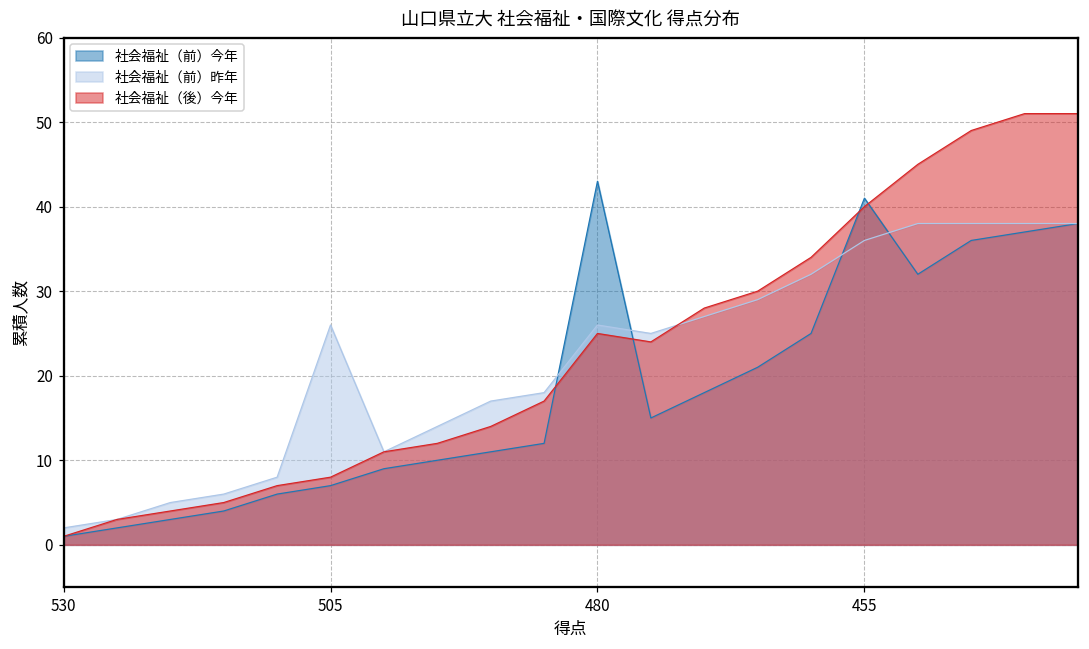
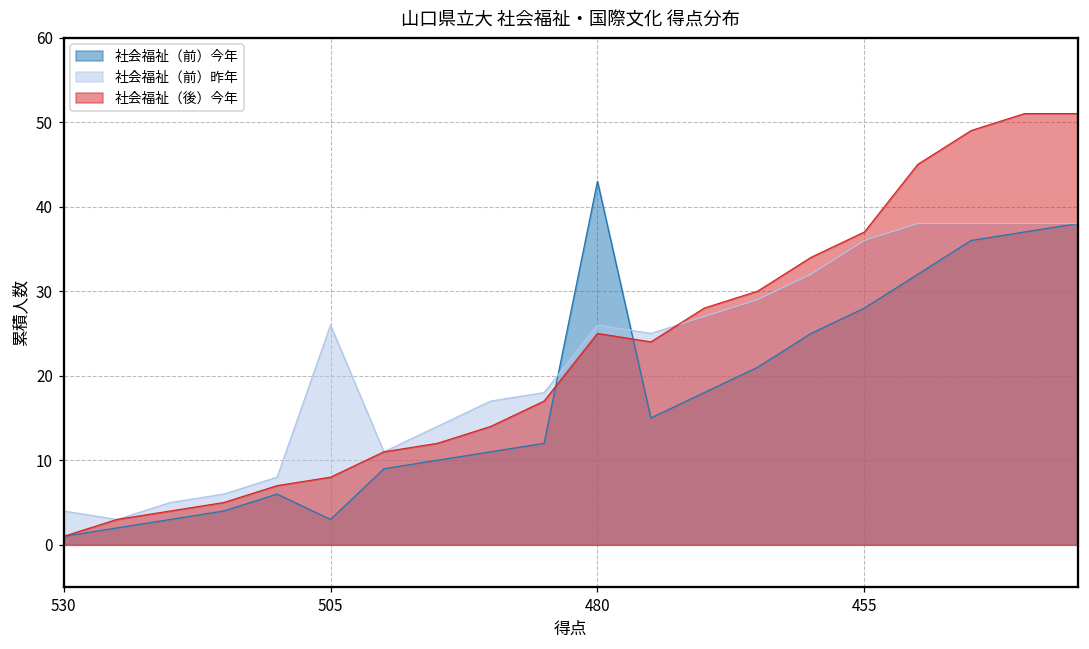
  {
    "社会福祉（前）今年": {
-     "505": 7,
+     "505": 3,
      "480": 43,
-     "455": 41
+     "455": 28
    },
    "社会福祉（前）昨年": {
-     "530": 2,
+     "530": 4,
      "505": 26,
      "480": 26,
      "455": 36
    },
    "社会福祉（後）今年": {
      "505": 8,
      "480": 25,
-     "455": 40
+     "455": 37
    }
  }
